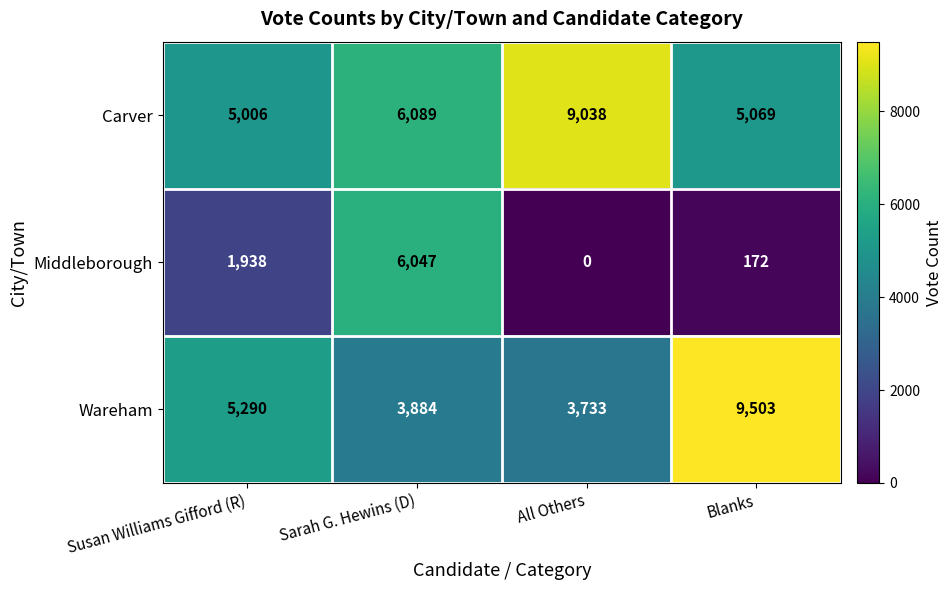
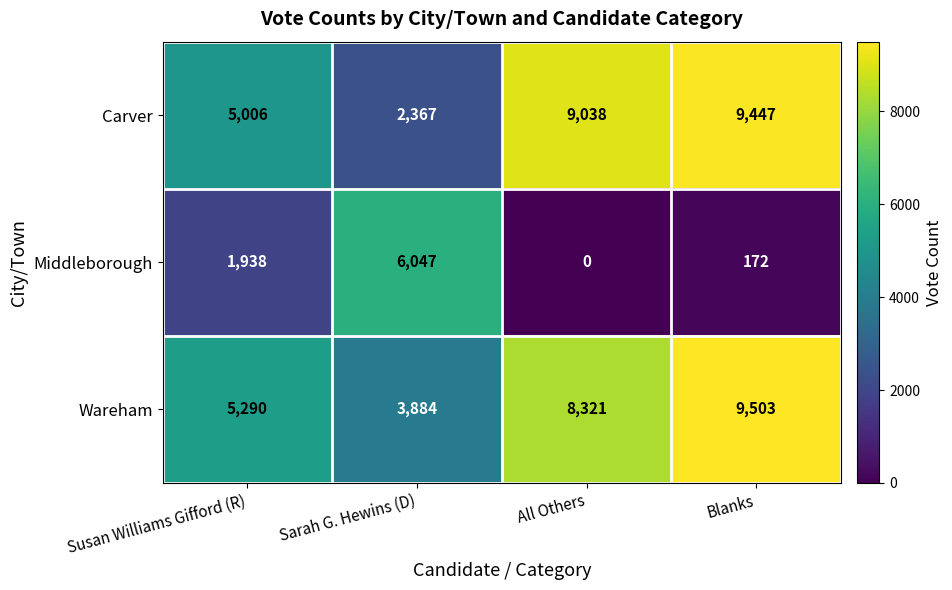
  {
    "Carver": {
      "Susan Williams Gifford (R)": "5,006",
-     "Sarah G. Hewins (D)": "6,089",
+     "Sarah G. Hewins (D)": "2,367",
      "All Others": "9,038",
-     "Blanks": "5,069"
+     "Blanks": "9,447"
    },
    "Middleborough": {
      "Susan Williams Gifford (R)": "1,938",
      "Sarah G. Hewins (D)": "6,047",
      "All Others": "0",
      "Blanks": "172"
    },
    "Wareham": {
      "Susan Williams Gifford (R)": "5,290",
      "Sarah G. Hewins (D)": "3,884",
-     "All Others": "3,733",
+     "All Others": "8,321",
      "Blanks": "9,503"
    }
  }
